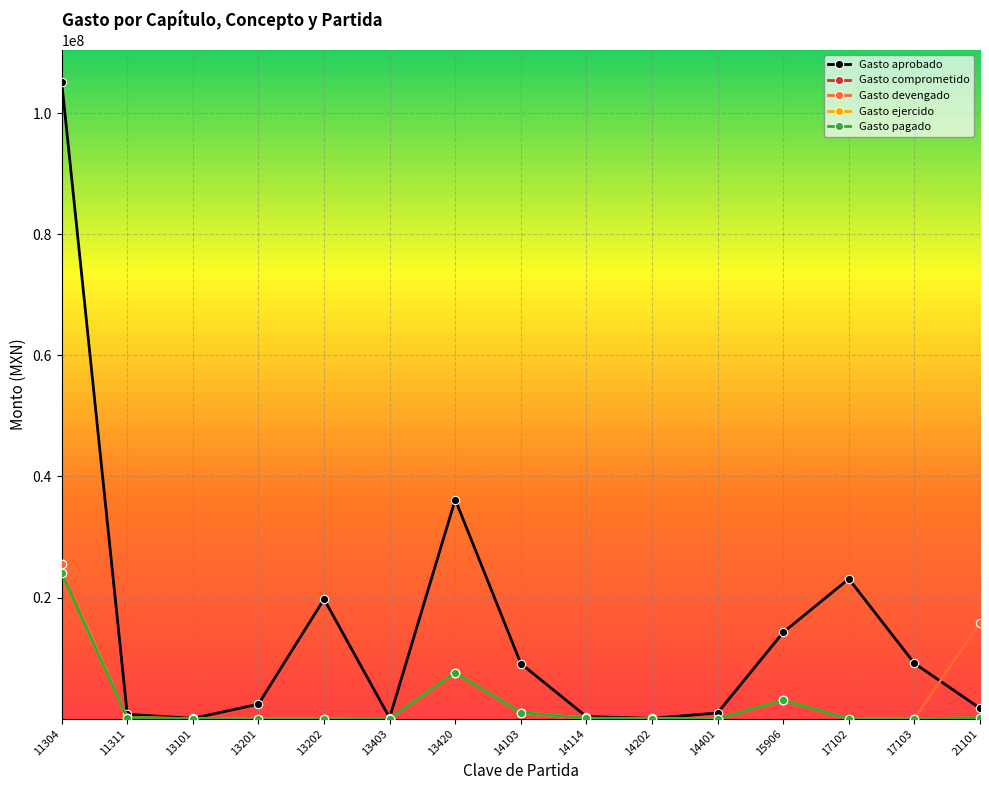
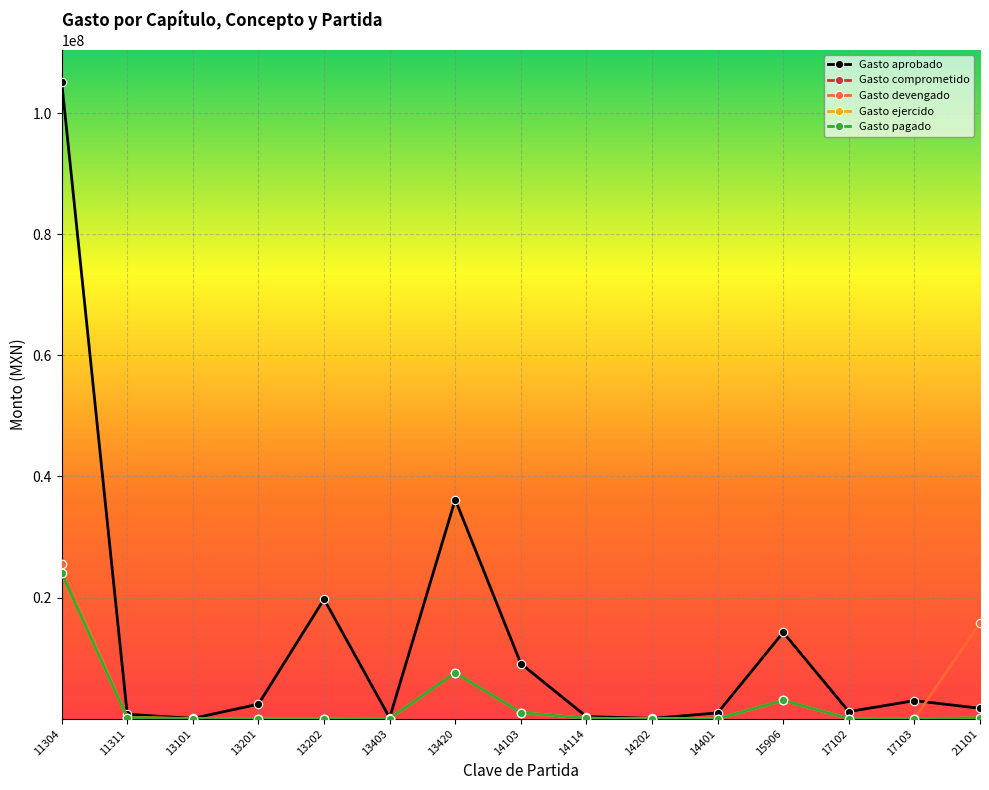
  {
    "Gasto aprobado": {
      "11304": 105000000,
      "11311": 1000000,
      "13201": 2000000,
      "13202": 20000000,
      "13420": 36000000,
      "14103": 9000000,
      "14401": 1000000,
      "15906": 14000000,
-     "17102": 23000000,
-     "17103": 9000000,
+     "17102": 1000000,
+     "17103": 3000000,
      "21101": 2000000
    },
    "Gasto devengado": {
      "21101": 16000000
    },
    "Gasto pagado": {
      "11304": 24000000
    }
  }
